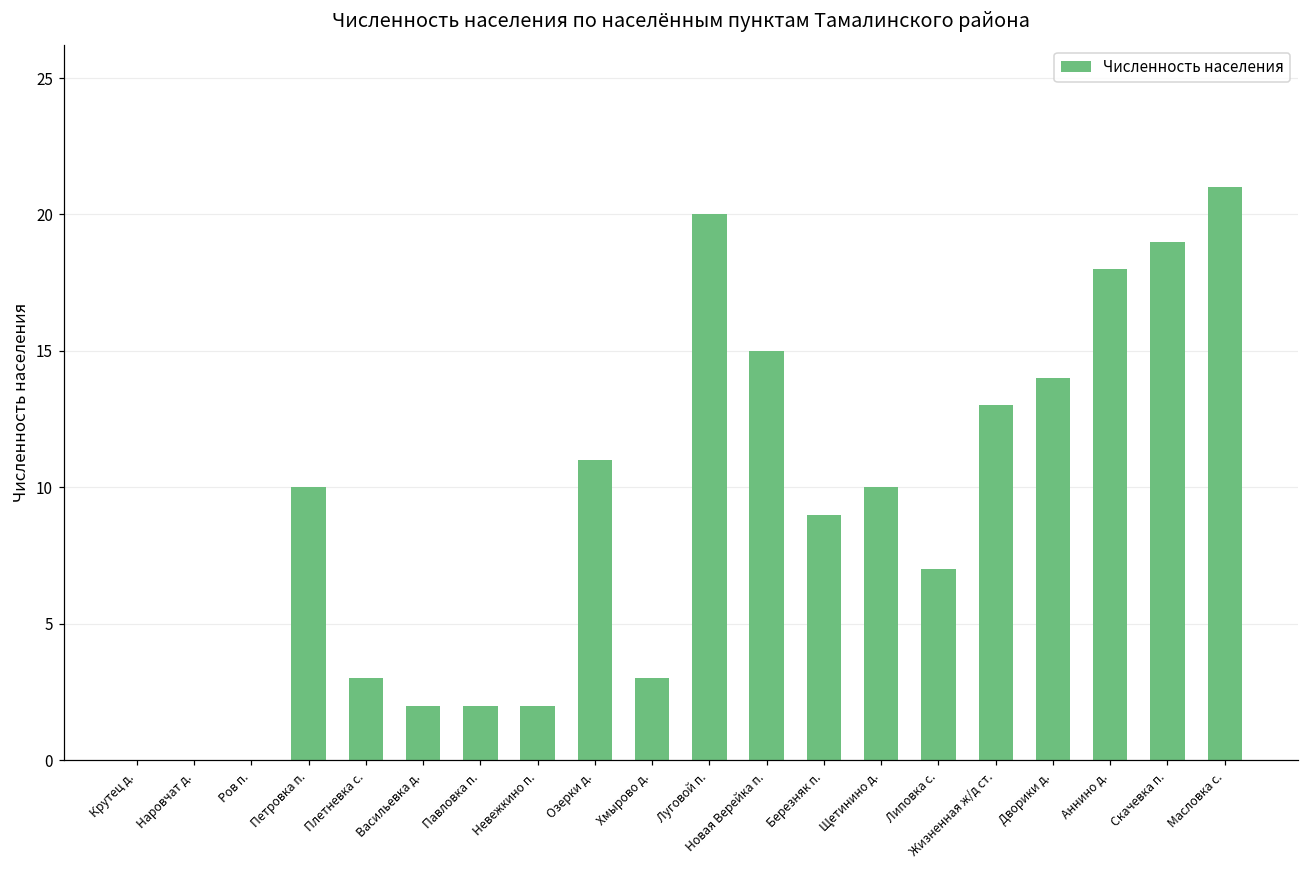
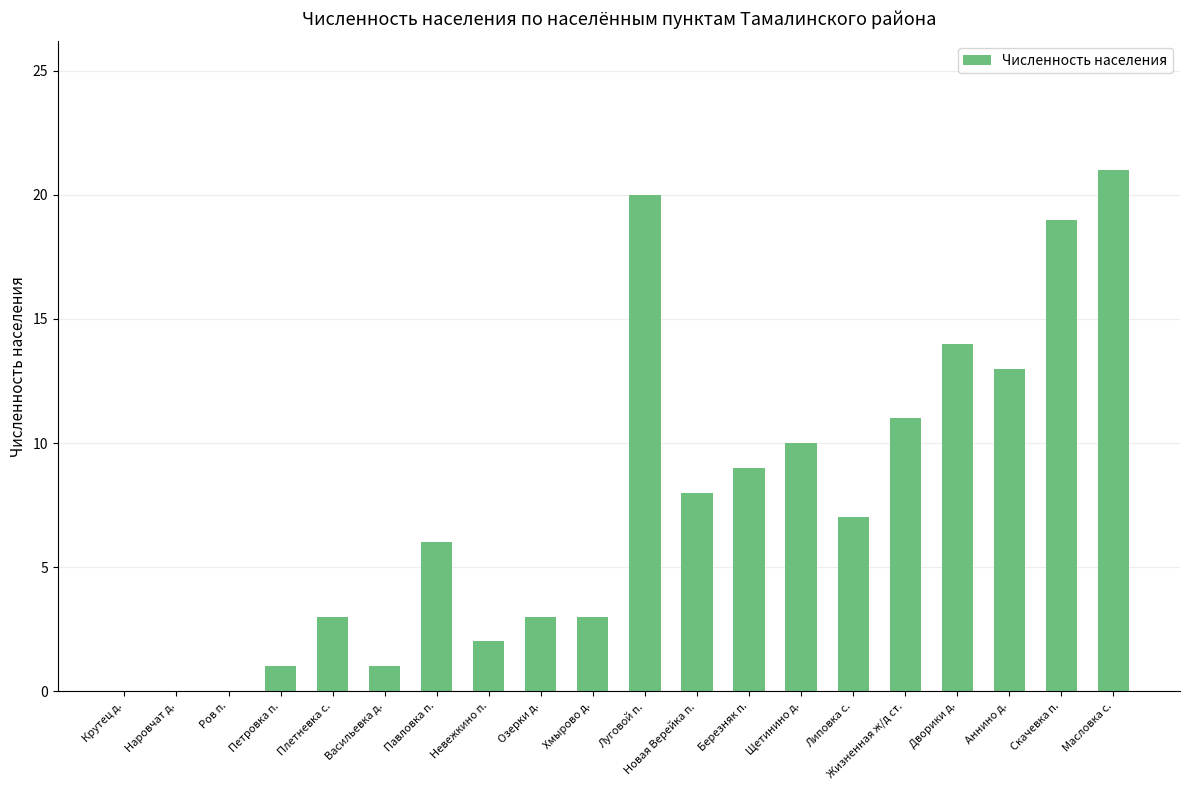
  {
    "Крутец д.": 0,
    "Наровчат д.": 0,
    "Ров п.": 0,
-   "Петровка п.": 10,
+   "Петровка п.": 1,
    "Плетневка с.": 3,
-   "Васильевка д.": 2,
-   "Павловка п.": 2,
+   "Васильевка д.": 1,
+   "Павловка п.": 6,
    "Невежкино п.": 2,
-   "Озерки д.": 11,
+   "Озерки д.": 3,
    "Хмырово д.": 3,
    "Луговой п.": 20,
-   "Новая Верейка п.": 15,
+   "Новая Верейка п.": 8,
    "Березняк п.": 9,
    "Щетинино д.": 10,
    "Липовка с.": 7,
-   "Жизненная ж/д ст.": 13,
+   "Жизненная ж/д ст.": 11,
    "Дворики д.": 14,
-   "Аннино д.": 18,
+   "Аннино д.": 13,
    "Скачевка п.": 19,
    "Масловка с.": 21
  }
